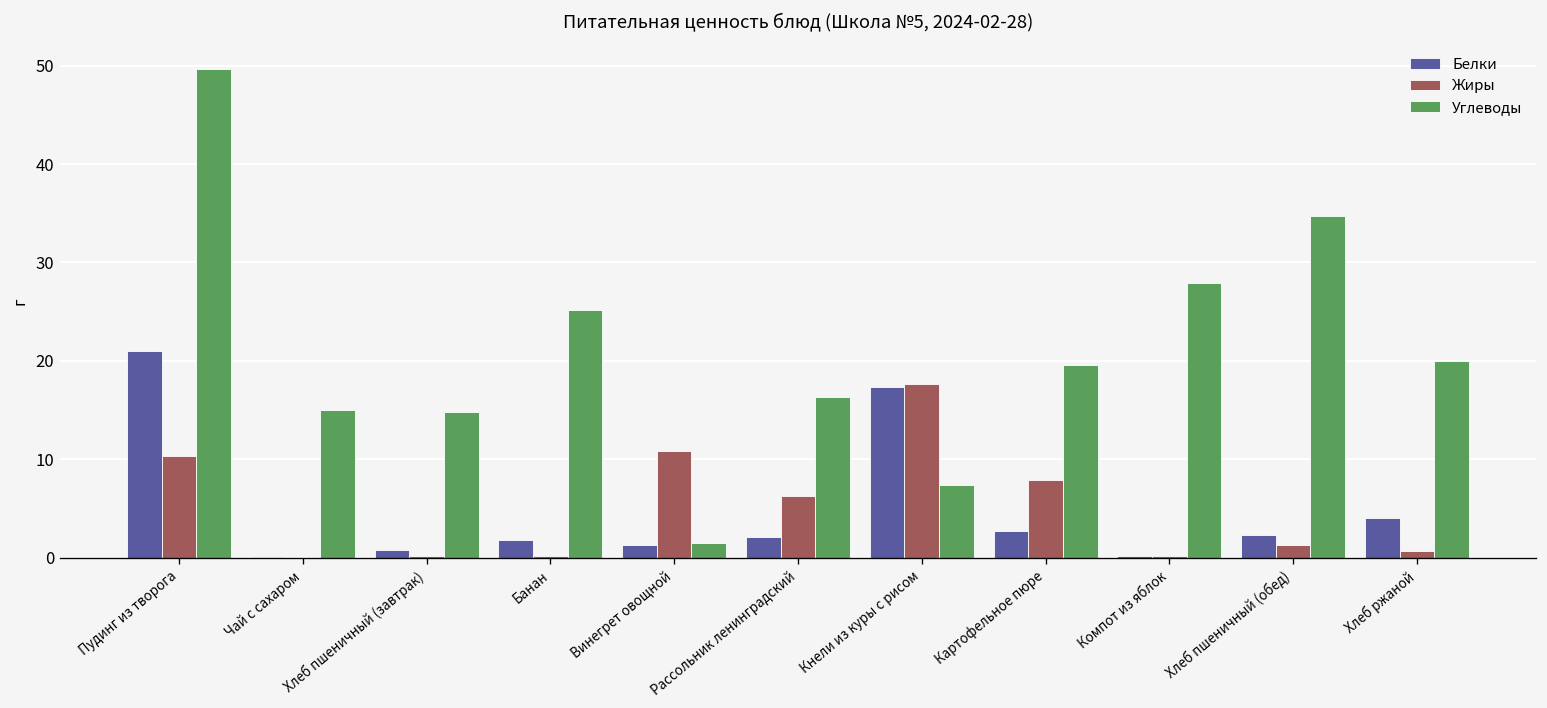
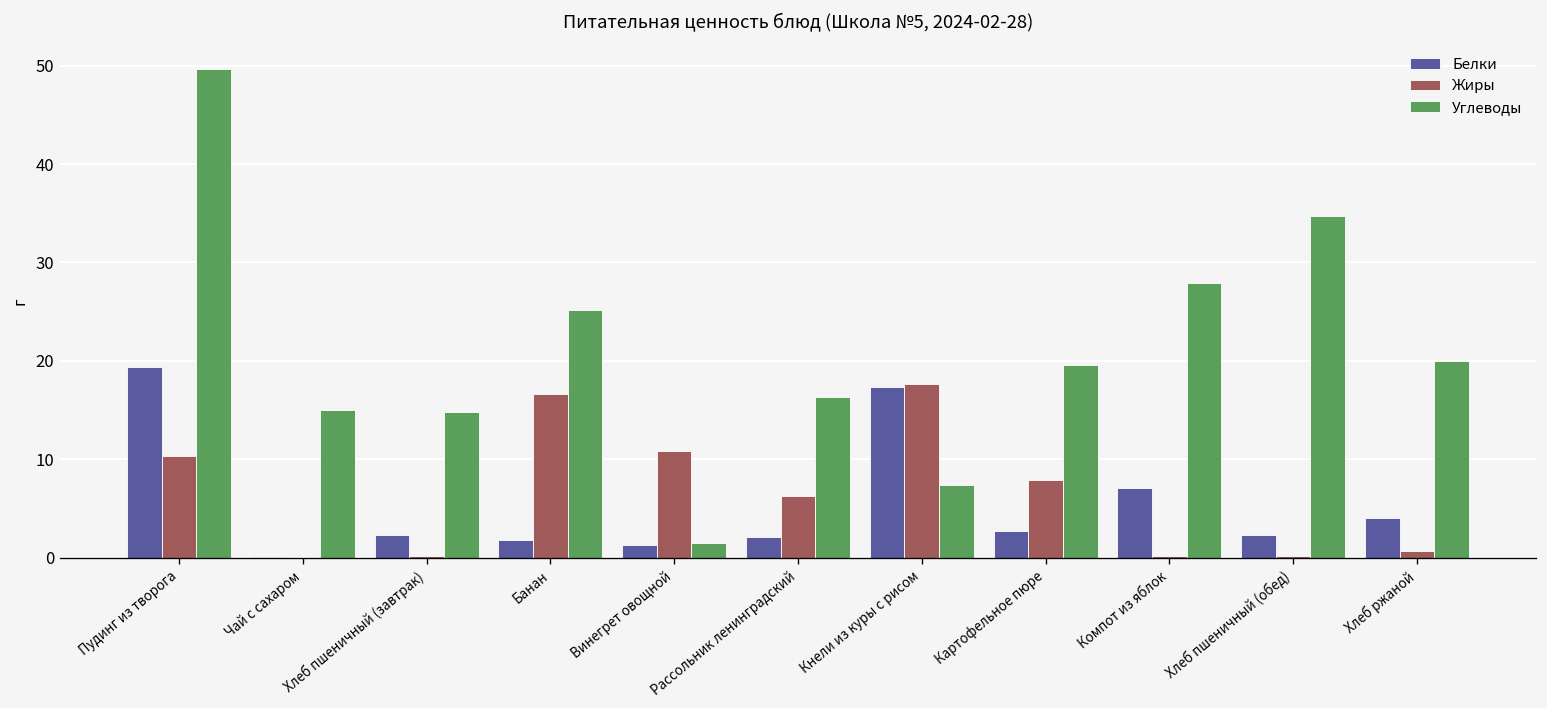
  {
    "Белки": {
-     "Пудинг из творога": 21,
-     "Хлеб пшеничный (завтрак)": 1,
+     "Пудинг из творога": 19,
+     "Хлеб пшеничный (завтрак)": 2,
      "Банан": 2,
      "Винегрет овощной": 1,
      "Рассольник ленинградский": 2,
      "Кнели из куры с рисом": 17,
      "Картофельное пюре": 3,
-     "Компот из яблок": 0,
+     "Компот из яблок": 7,
      "Хлеб пшеничный (обед)": 2,
      "Хлеб ржаной": 4
    },
    "Жиры": {
      "Пудинг из творога": 10,
      "Чай с сахаром": 0,
-     "Банан": 0,
+     "Банан": 17,
      "Винегрет овощной": 11,
      "Рассольник ленинградский": 6,
      "Кнели из куры с рисом": 18,
      "Картофельное пюре": 8,
-     "Хлеб пшеничный (обед)": 1,
+     "Хлеб пшеничный (обед)": 0,
      "Хлеб ржаной": 1
    },
    "Углеводы": {
      "Пудинг из творога": 50,
      "Чай с сахаром": 15,
      "Хлеб пшеничный (завтрак)": 15,
      "Банан": 25,
      "Винегрет овощной": 2,
      "Рассольник ленинградский": 16,
      "Кнели из куры с рисом": 7,
      "Картофельное пюре": 20,
      "Компот из яблок": 28,
      "Хлеб пшеничный (обед)": 35,
      "Хлеб ржаной": 20
    }
  }
